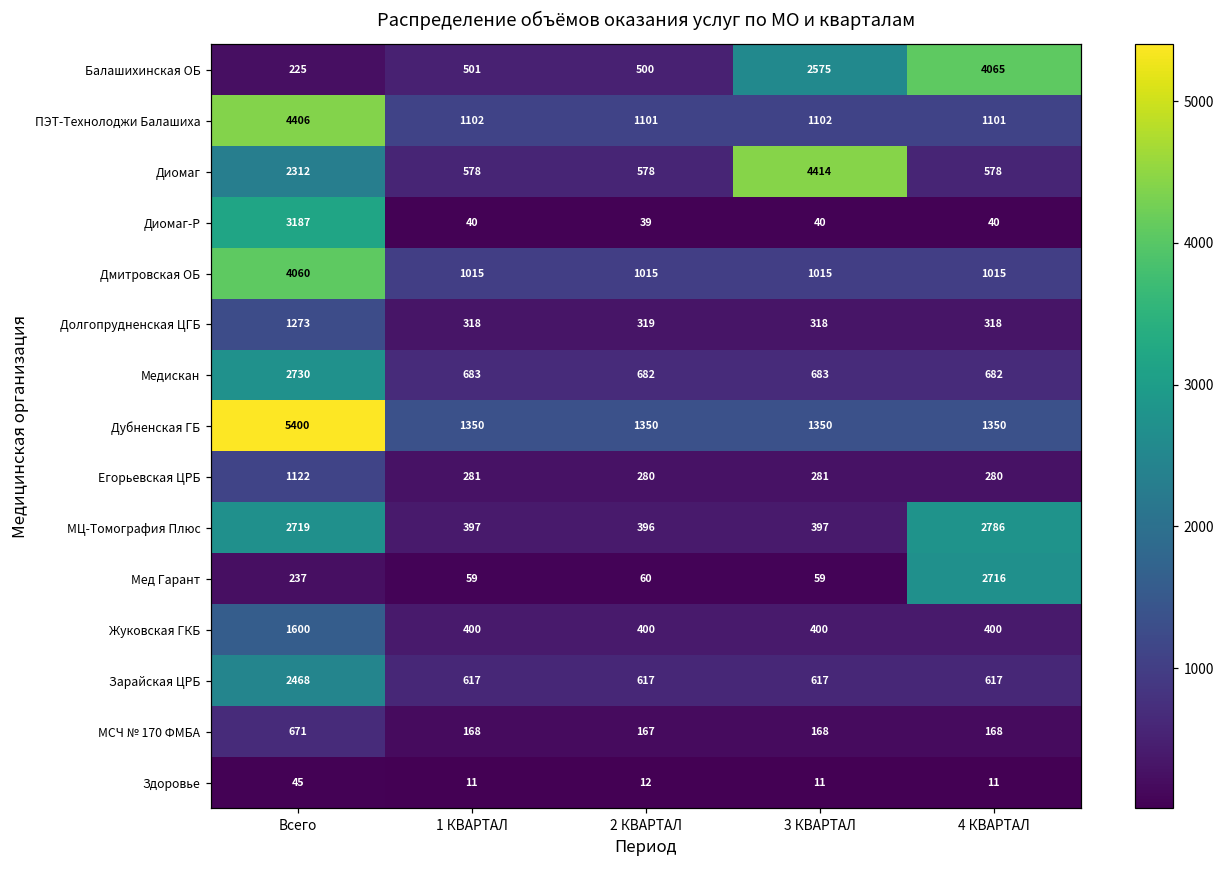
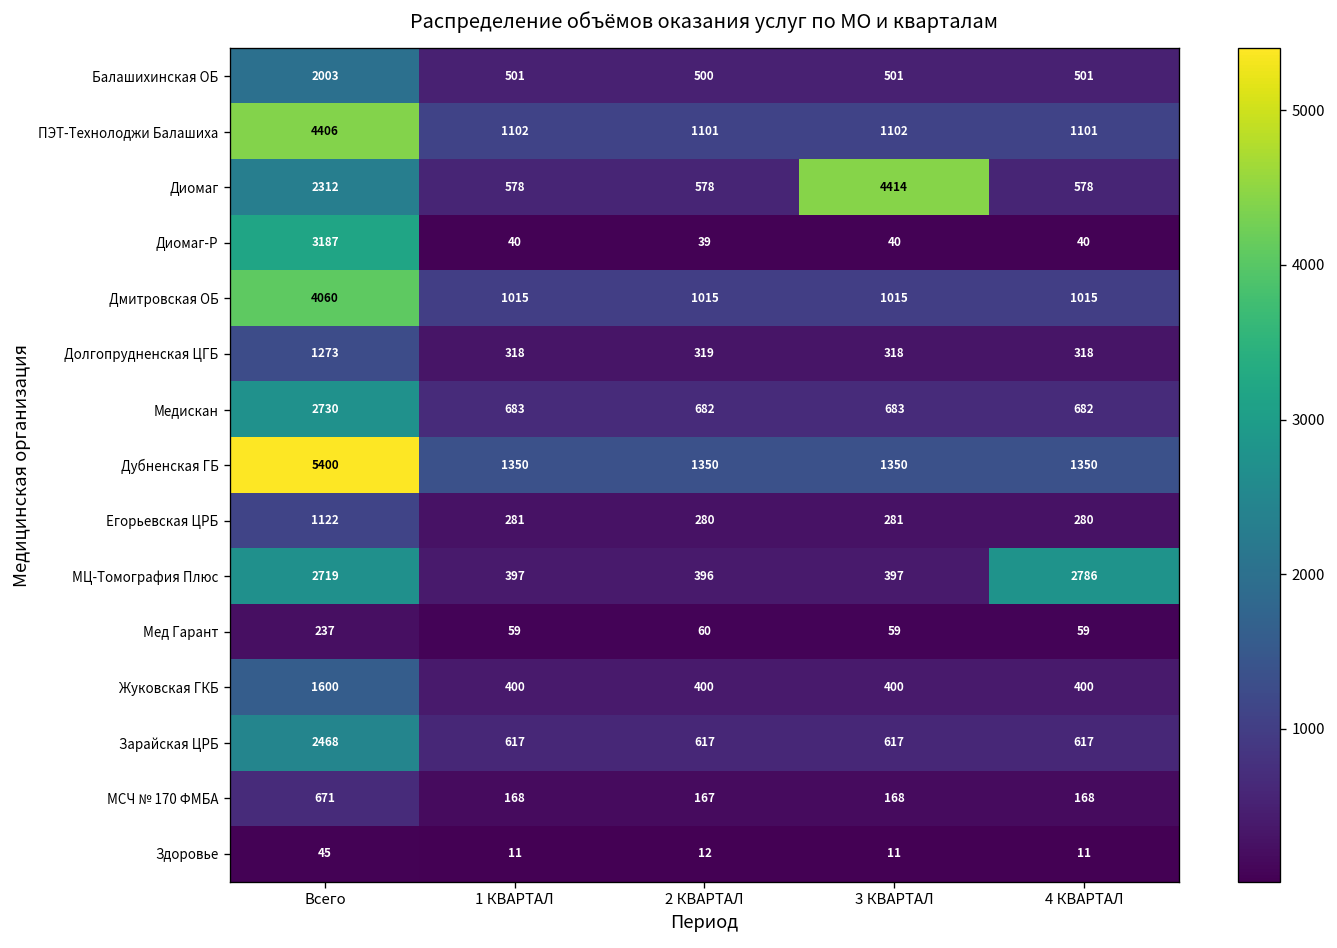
  {
    "Балашихинская ОБ": {
-     "Всего": 225,
+     "Всего": 2003,
      "1 КВАРТАЛ": 501,
      "2 КВАРТАЛ": 500,
-     "3 КВАРТАЛ": 2575,
-     "4 КВАРТАЛ": 4065
+     "3 КВАРТАЛ": 501,
+     "4 КВАРТАЛ": 501
    },
    "ПЭТ-Технолоджи Балашиха": {
      "Всего": 4406,
      "1 КВАРТАЛ": 1102,
      "2 КВАРТАЛ": 1101,
      "3 КВАРТАЛ": 1102,
      "4 КВАРТАЛ": 1101
    },
    "Диомаг": {
      "Всего": 2312,
      "1 КВАРТАЛ": 578,
      "2 КВАРТАЛ": 578,
      "3 КВАРТАЛ": 4414,
      "4 КВАРТАЛ": 578
    },
    "Диомаг-Р": {
      "Всего": 3187,
      "1 КВАРТАЛ": 40,
      "2 КВАРТАЛ": 39,
      "3 КВАРТАЛ": 40,
      "4 КВАРТАЛ": 40
    },
    "Дмитровская ОБ": {
      "Всего": 4060,
      "1 КВАРТАЛ": 1015,
      "2 КВАРТАЛ": 1015,
      "3 КВАРТАЛ": 1015,
      "4 КВАРТАЛ": 1015
    },
    "Долгопрудненская ЦГБ": {
      "Всего": 1273,
      "1 КВАРТАЛ": 318,
      "2 КВАРТАЛ": 319,
      "3 КВАРТАЛ": 318,
      "4 КВАРТАЛ": 318
    },
    "Медискан": {
      "Всего": 2730,
      "1 КВАРТАЛ": 683,
      "2 КВАРТАЛ": 682,
      "3 КВАРТАЛ": 683,
      "4 КВАРТАЛ": 682
    },
    "Дубненская ГБ": {
      "Всего": 5400,
      "1 КВАРТАЛ": 1350,
      "2 КВАРТАЛ": 1350,
      "3 КВАРТАЛ": 1350,
      "4 КВАРТАЛ": 1350
    },
    "Егорьевская ЦРБ": {
      "Всего": 1122,
      "1 КВАРТАЛ": 281,
      "2 КВАРТАЛ": 280,
      "3 КВАРТАЛ": 281,
      "4 КВАРТАЛ": 280
    },
    "МЦ-Томография Плюс": {
      "Всего": 2719,
      "1 КВАРТАЛ": 397,
      "2 КВАРТАЛ": 396,
      "3 КВАРТАЛ": 397,
      "4 КВАРТАЛ": 2786
    },
    "Мед Гарант": {
      "Всего": 237,
      "1 КВАРТАЛ": 59,
      "2 КВАРТАЛ": 60,
      "3 КВАРТАЛ": 59,
-     "4 КВАРТАЛ": 2716
+     "4 КВАРТАЛ": 59
    },
    "Жуковская ГКБ": {
      "Всего": 1600,
      "1 КВАРТАЛ": 400,
      "2 КВАРТАЛ": 400,
      "3 КВАРТАЛ": 400,
      "4 КВАРТАЛ": 400
    },
    "Зарайская ЦРБ": {
      "Всего": 2468,
      "1 КВАРТАЛ": 617,
      "2 КВАРТАЛ": 617,
      "3 КВАРТАЛ": 617,
      "4 КВАРТАЛ": 617
    },
    "МСЧ № 170 ФМБА": {
      "Всего": 671,
      "1 КВАРТАЛ": 168,
      "2 КВАРТАЛ": 167,
      "3 КВАРТАЛ": 168,
      "4 КВАРТАЛ": 168
    },
    "Здоровье": {
      "Всего": 45,
      "1 КВАРТАЛ": 11,
      "2 КВАРТАЛ": 12,
      "3 КВАРТАЛ": 11,
      "4 КВАРТАЛ": 11
    }
  }
